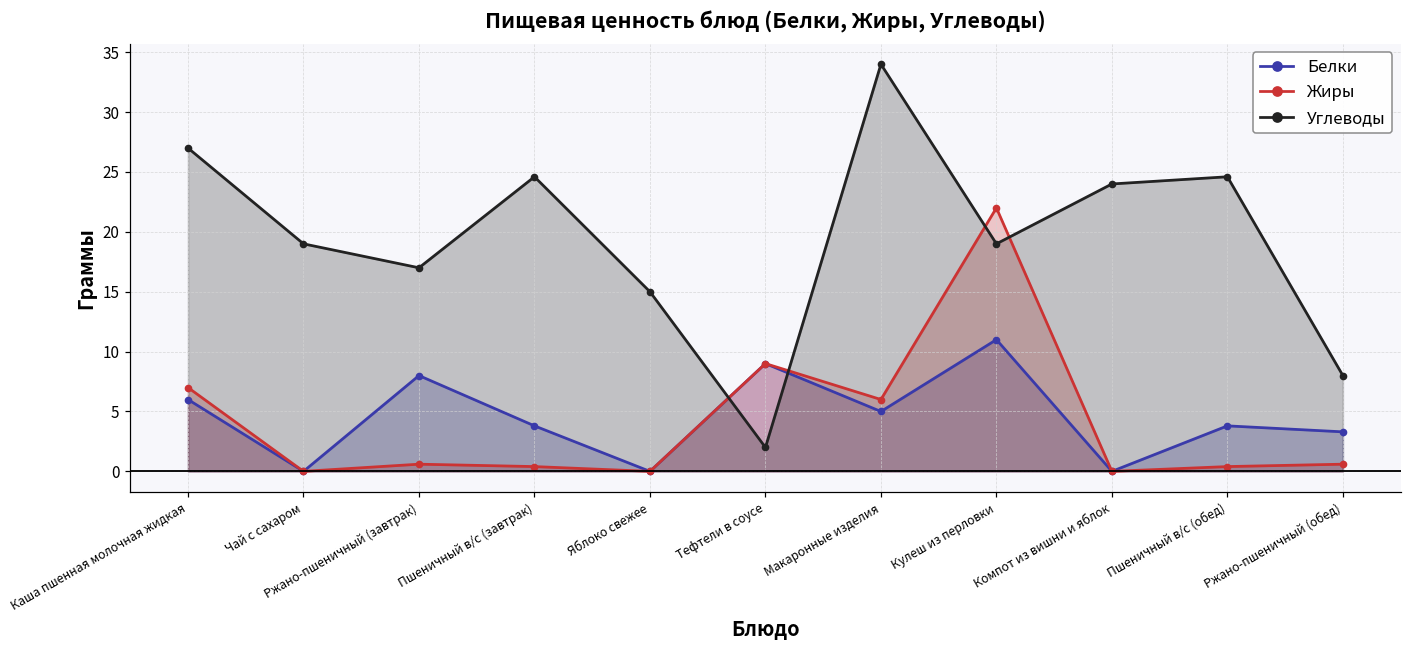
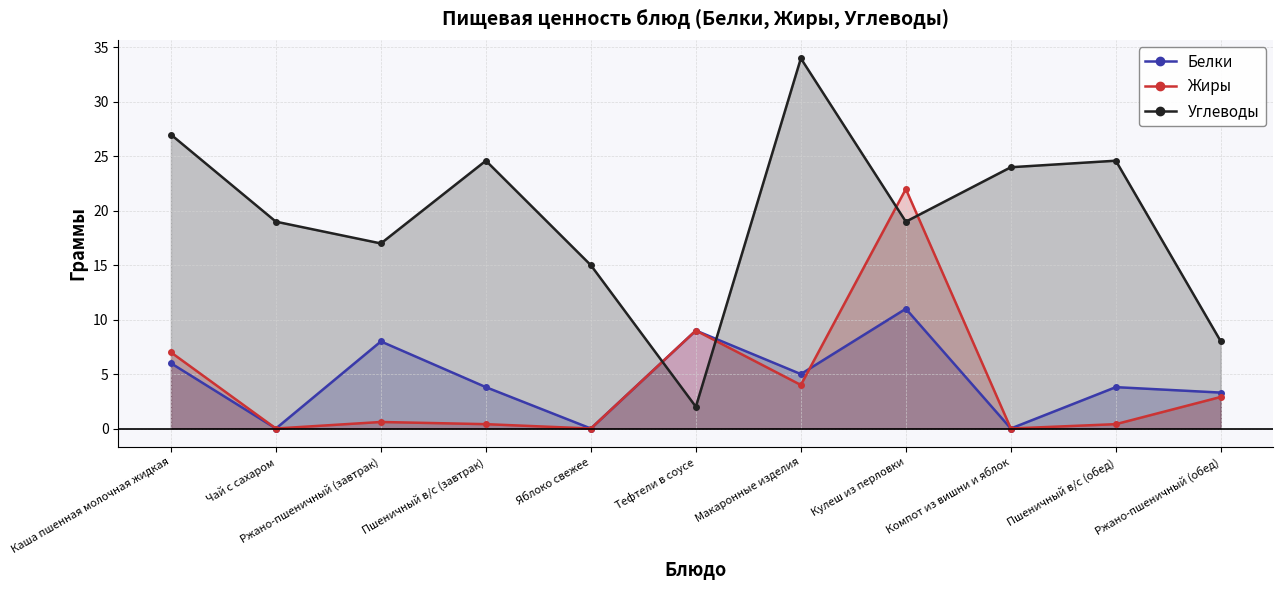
  {
    "Белки": {
      "Каша пшенная молочная жидкая": 6.0,
      "Ржано-пшеничный (завтрак)": 8.0,
      "Пшеничный в/с (завтрак)": 3.8,
      "Макаронные изделия": 5.0,
      "Кулеш из перловки": 11.0,
      "Пшеничный в/с (обед)": 3.8,
      "Ржано-пшеничный (обед)": 3.3
    },
    "Жиры": {
      "Каша пшенная молочная жидкая": 7.0,
      "Ржано-пшеничный (завтрак)": 0.6,
      "Пшеничный в/с (завтрак)": 0.4,
-     "Макаронные изделия": 6,
+     "Макаронные изделия": 4,
      "Кулеш из перловки": 22.0,
      "Пшеничный в/с (обед)": 0.4,
-     "Ржано-пшеничный (обед)": 0.6
+     "Ржано-пшеничный (обед)": 2.9
    },
    "Углеводы": {
      "Каша пшенная молочная жидкая": 27.0,
      "Чай с сахаром": 19.0,
      "Ржано-пшеничный (завтрак)": 17.0,
      "Пшеничный в/с (завтрак)": 24.6,
      "Яблоко свежее": 15.0,
      "Тефтели в соусе": 2.0,
      "Макаронные изделия": 34.0,
      "Кулеш из перловки": 19.0,
      "Компот из вишни и яблок": 24.0,
      "Пшеничный в/с (обед)": 24.6,
      "Ржано-пшеничный (обед)": 8.0
    }
  }
